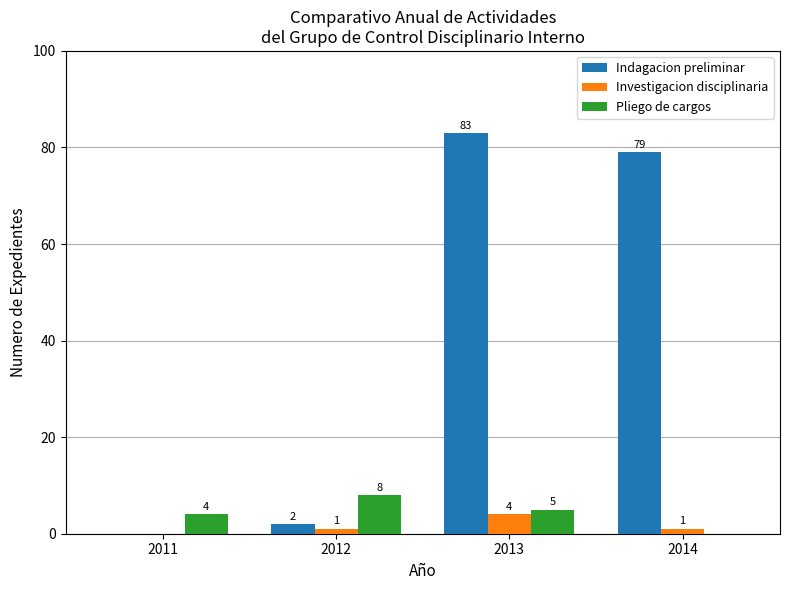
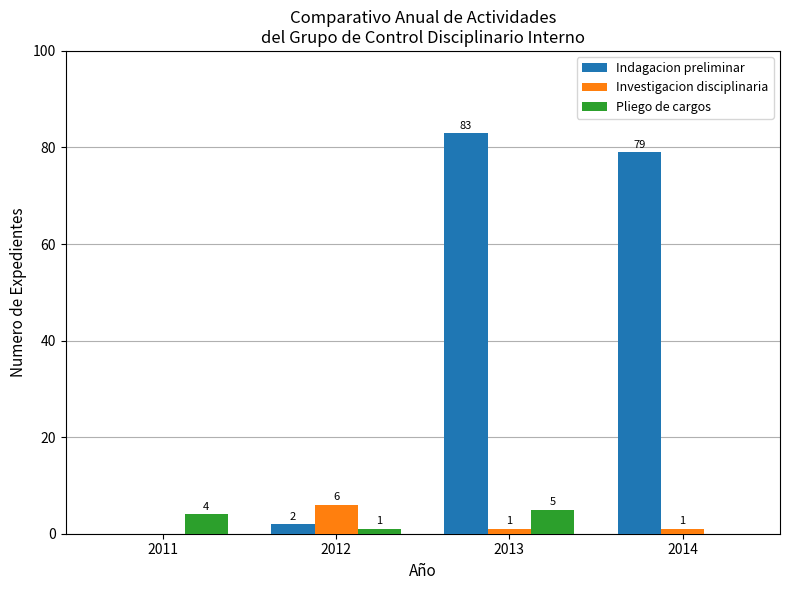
  {
    "Indagacion preliminar": {
      "2012": 2,
      "2013": 83,
      "2014": 79
    },
    "Investigacion disciplinaria": {
-     "2012": 1,
-     "2013": 4,
+     "2012": 6,
+     "2013": 1,
      "2014": 1
    },
    "Pliego de cargos": {
      "2011": 4,
-     "2012": 8,
+     "2012": 1,
      "2013": 5
    }
  }
